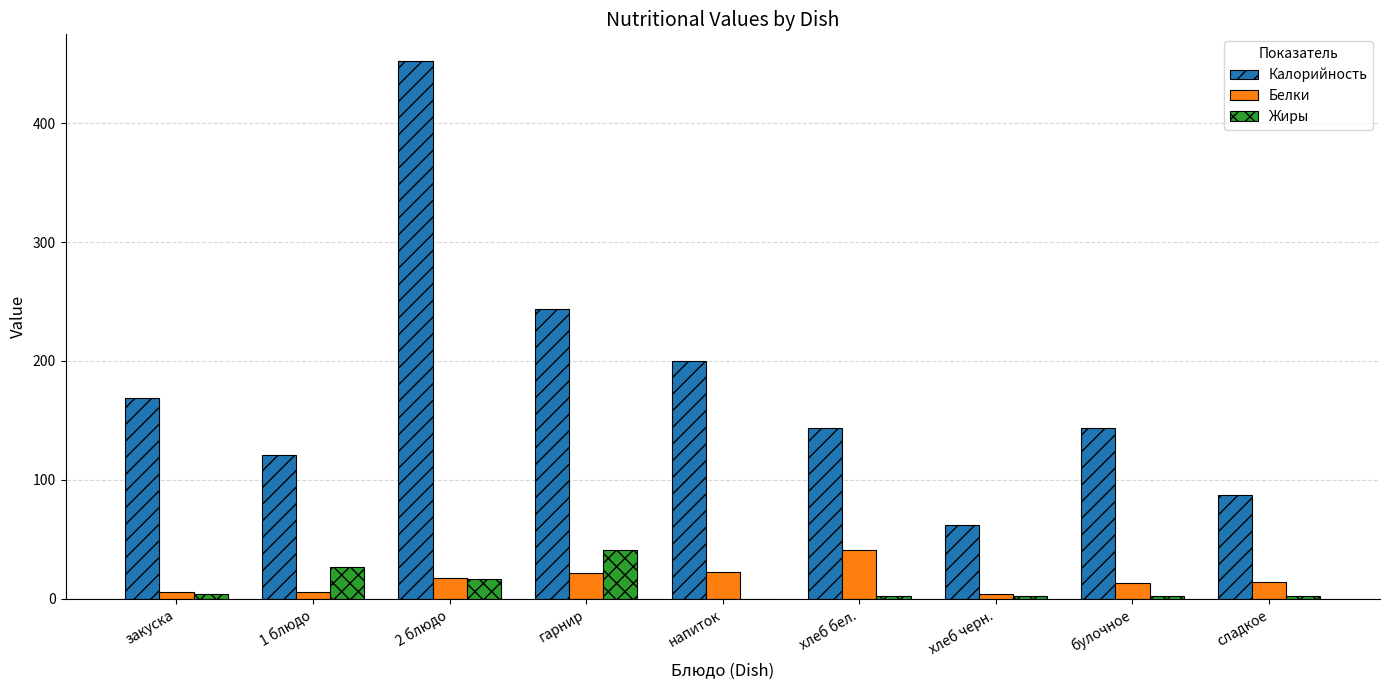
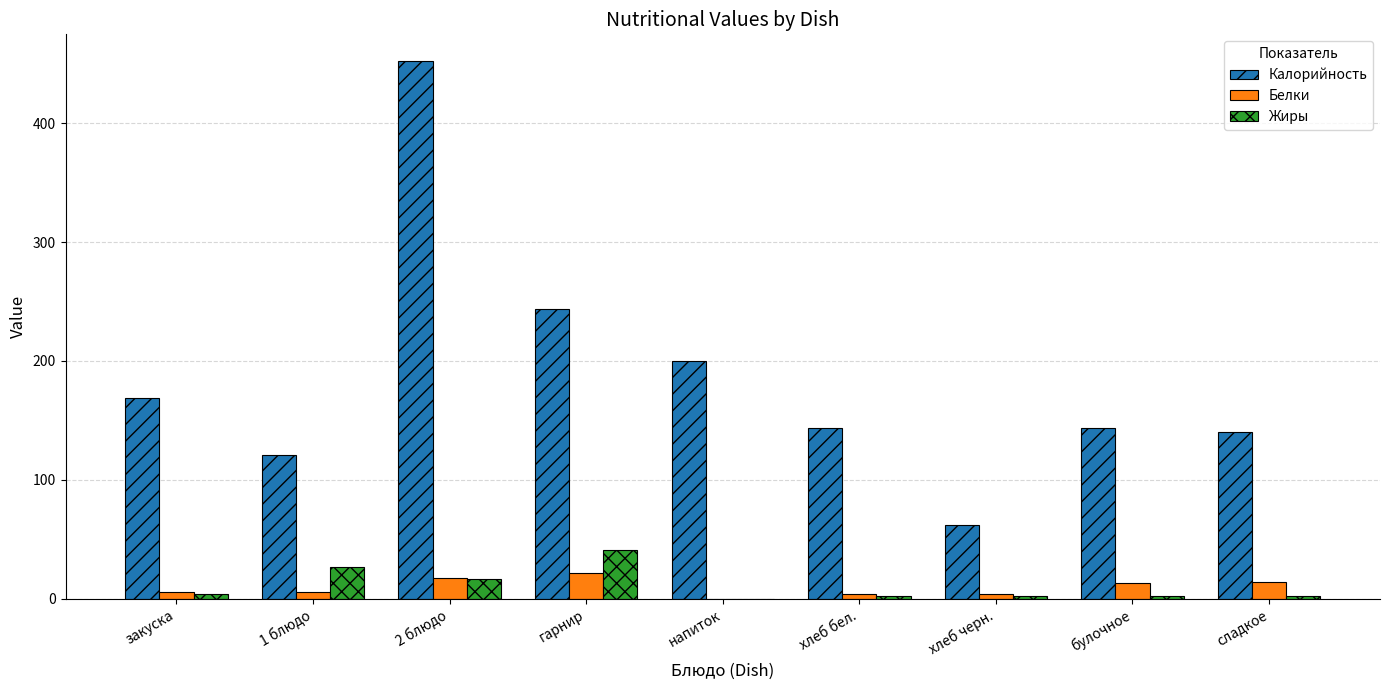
  {
    "Калорийность": {
      "закуска": 169,
      "1 блюдо": 121,
      "2 блюдо": 452,
      "гарнир": 244,
      "напиток": 200,
      "хлеб бел.": 144,
      "хлеб черн.": 62,
      "булочное": 144,
-     "сладкое": 87
+     "сладкое": 140
    },
    "Белки": {
      "закуска": 6,
      "1 блюдо": 5,
      "2 блюдо": 18,
      "гарнир": 22,
-     "напиток": 22,
-     "хлеб бел.": 41,
+     "напиток": 0,
+     "хлеб бел.": 4,
      "хлеб черн.": 4,
      "булочное": 13,
      "сладкое": 14
    },
    "Жиры": {
      "закуска": 5,
      "1 блюдо": 27,
      "2 блюдо": 17,
      "гарнир": 41,
      "хлеб бел.": 2,
      "хлеб черн.": 2,
      "булочное": 3,
      "сладкое": 3
    }
  }
